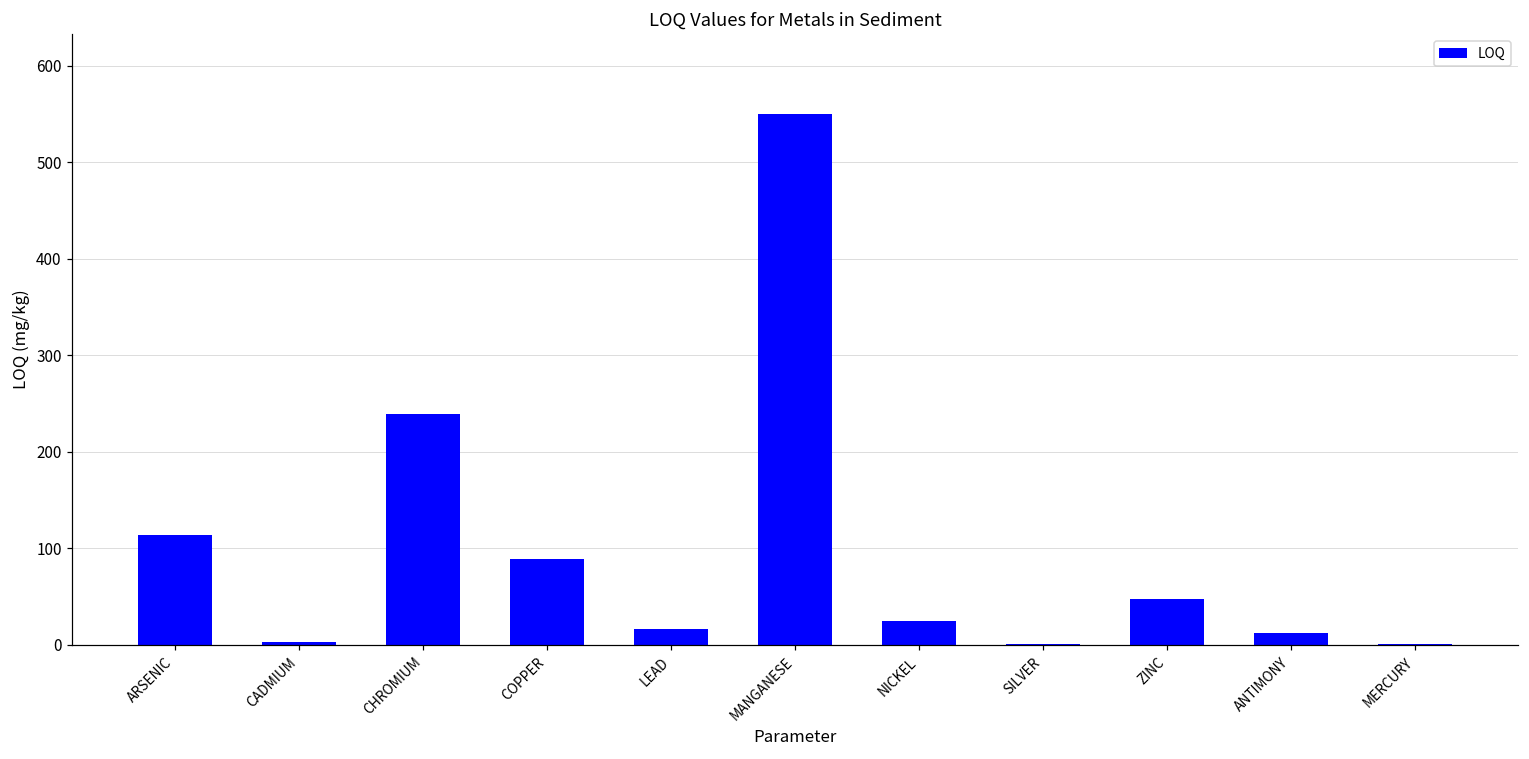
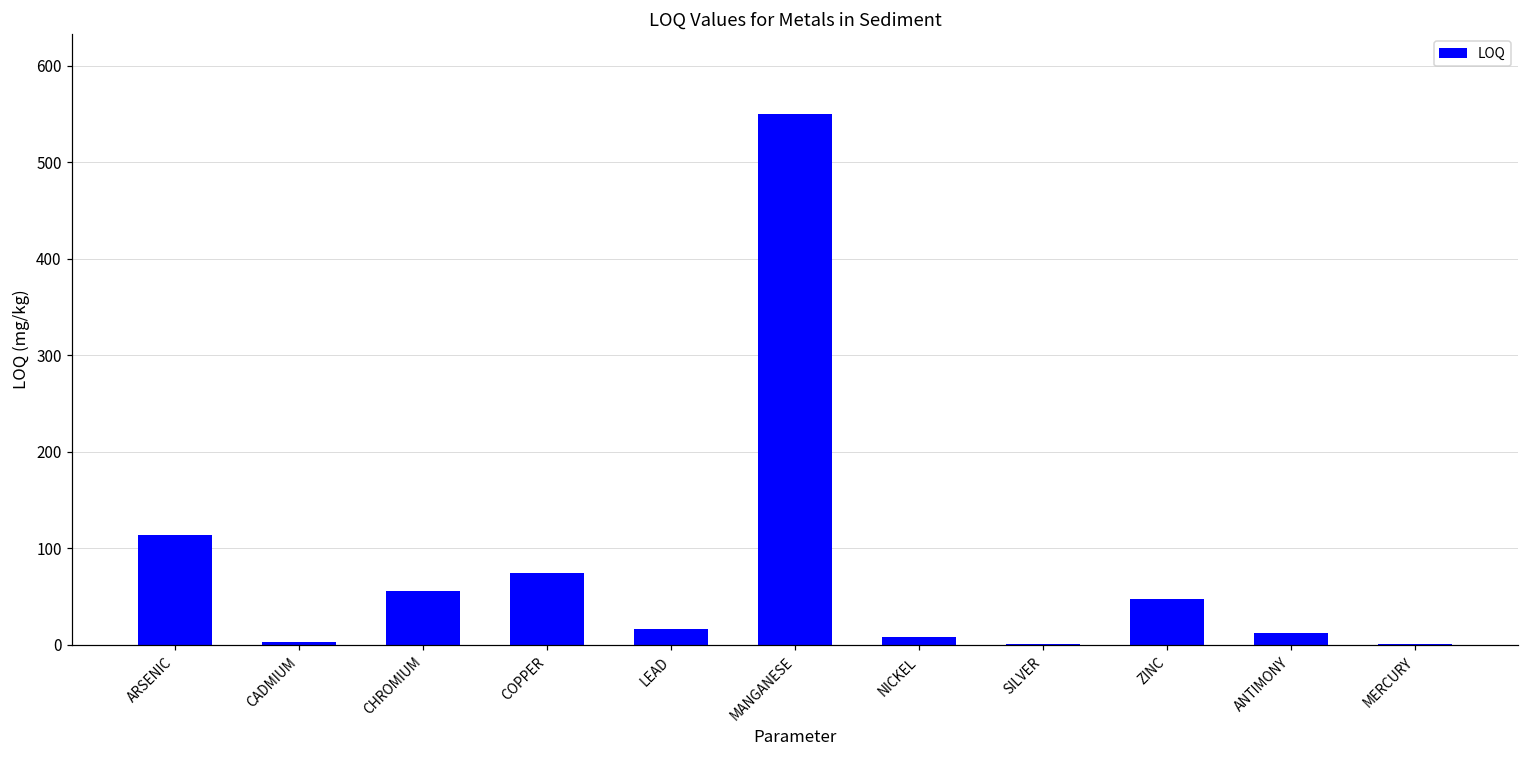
  {
    "ARSENIC": 110,
-   "CHROMIUM": 240,
-   "COPPER": 90,
+   "CHROMIUM": 60,
+   "COPPER": 70,
    "LEAD": 20,
    "MANGANESE": 550,
-   "NICKEL": 20,
+   "NICKEL": 10,
    "ZINC": 50,
    "ANTIMONY": 10
  }
